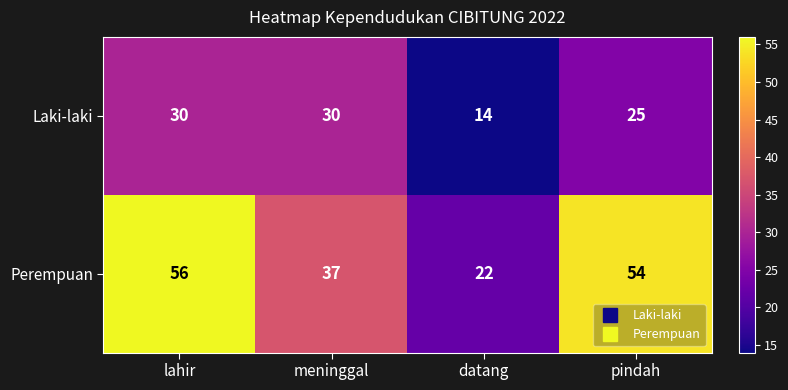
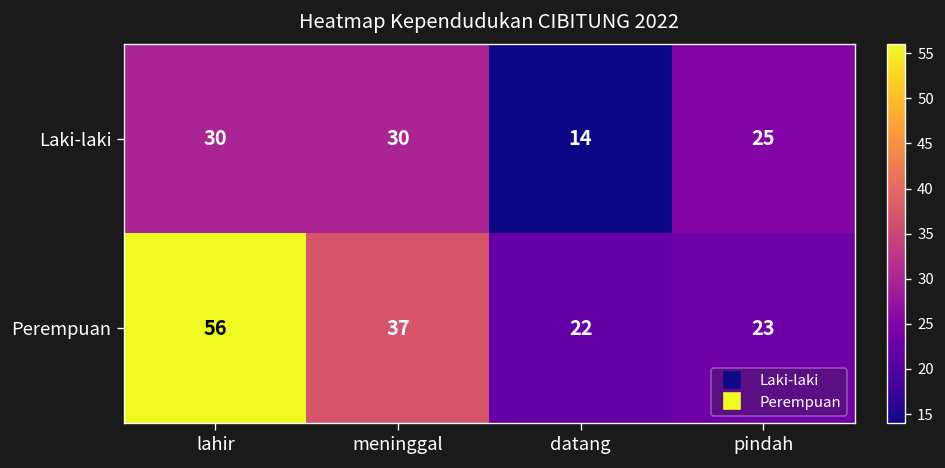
  {
    "Laki-laki": {
      "lahir": 30,
      "meninggal": 30,
      "datang": 14,
      "pindah": 25
    },
    "Perempuan": {
      "lahir": 56,
      "meninggal": 37,
      "datang": 22,
-     "pindah": 54
+     "pindah": 23
    }
  }
